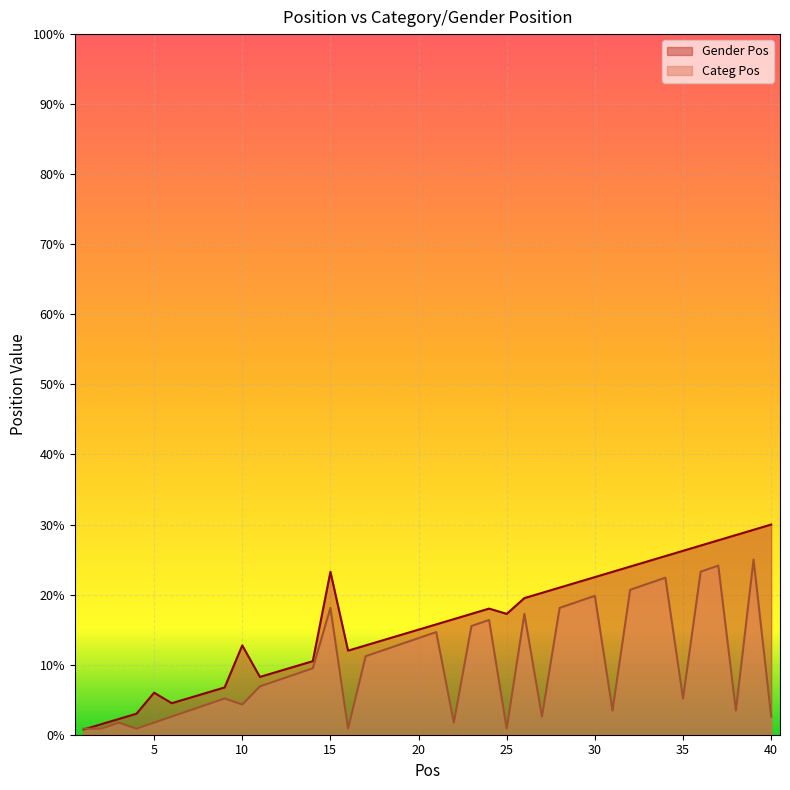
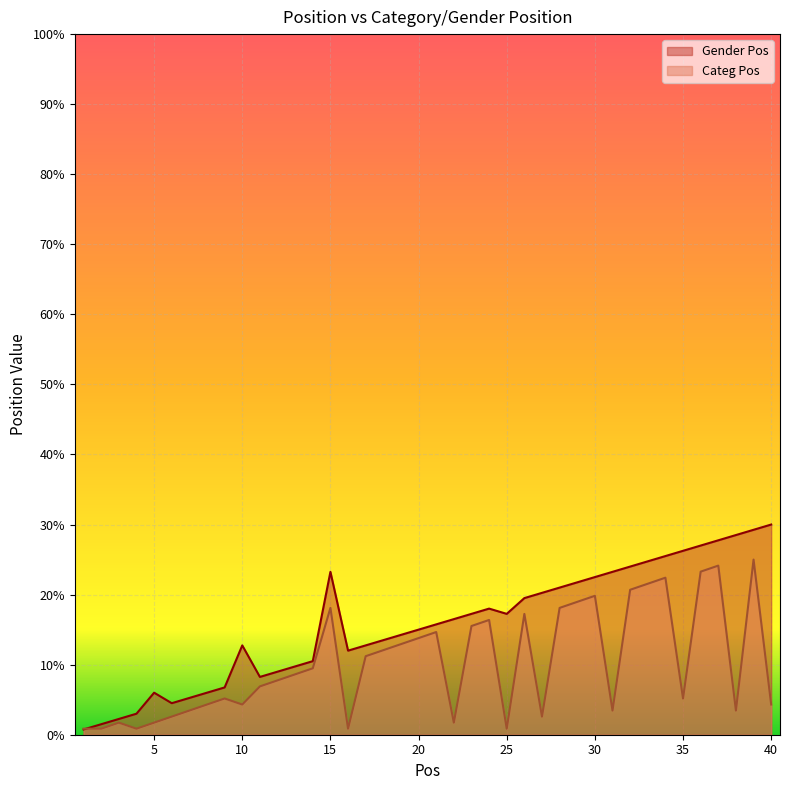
  {
    "Gender Pos": {
      "5": "6%",
      "10": "13%",
      "15": "23%",
      "20": "15%",
      "25": "17%",
      "30": "23%",
      "35": "26%",
      "40": "30%"
    },
    "Categ Pos": {
      "5": "2%",
      "10": "4%",
      "15": "18%",
      "20": "14%",
      "25": "1%",
      "30": "20%",
      "35": "5%",
-     "40": "3%"
+     "40": "4%"
    }
  }
